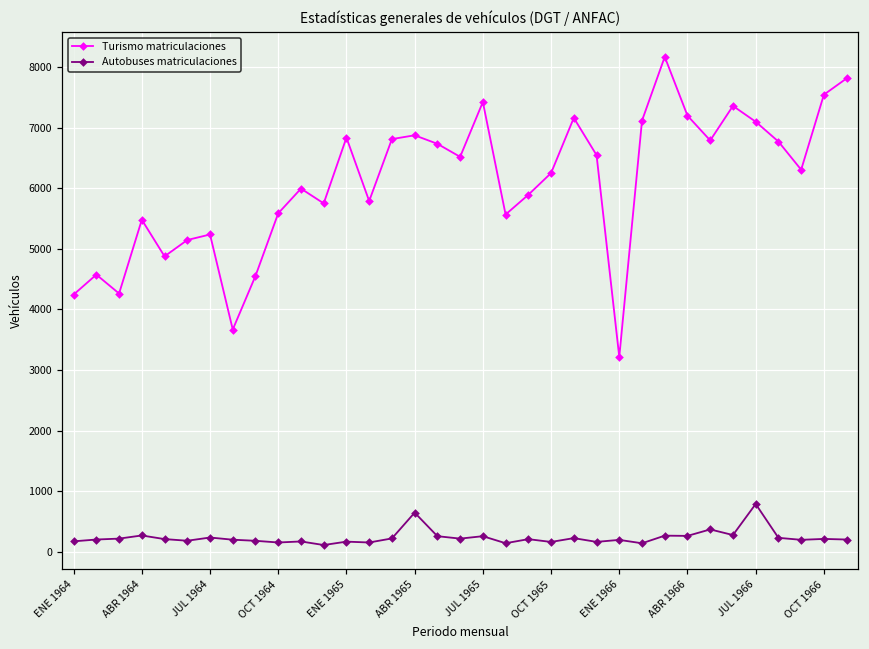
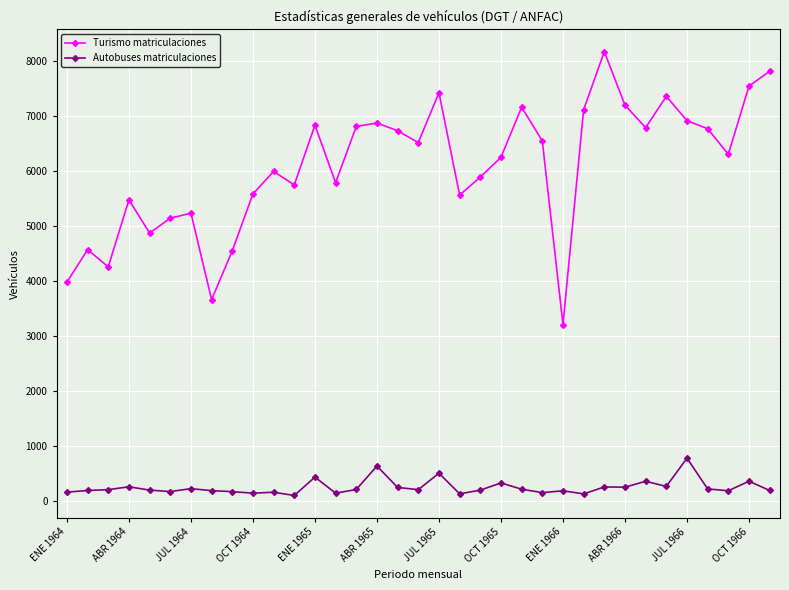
  {
    "Turismo matriculaciones": {
-     "ENE 1964": 4200,
+     "ENE 1964": 4000,
      "ABR 1964": 5500,
      "JUL 1964": 5200,
      "OCT 1964": 5600,
      "ENE 1965": 6800,
      "ABR 1965": 6900,
      "JUL 1965": 7400,
      "OCT 1965": 6300,
      "ENE 1966": 3200,
      "ABR 1966": 7200,
-     "JUL 1966": 7100,
+     "JUL 1966": 6900,
      "OCT 1966": 7500
    },
    "Autobuses matriculaciones": {
      "ENE 1964": 200,
      "ABR 1964": 300,
      "JUL 1964": 200,
      "OCT 1964": 200,
-     "ENE 1965": 200,
+     "ENE 1965": 400,
      "ABR 1965": 600,
-     "JUL 1965": 300,
-     "OCT 1965": 200,
+     "JUL 1965": 500,
+     "OCT 1965": 300,
      "ENE 1966": 200,
      "ABR 1966": 300,
      "JUL 1966": 800,
-     "OCT 1966": 200
+     "OCT 1966": 400
    }
  }
